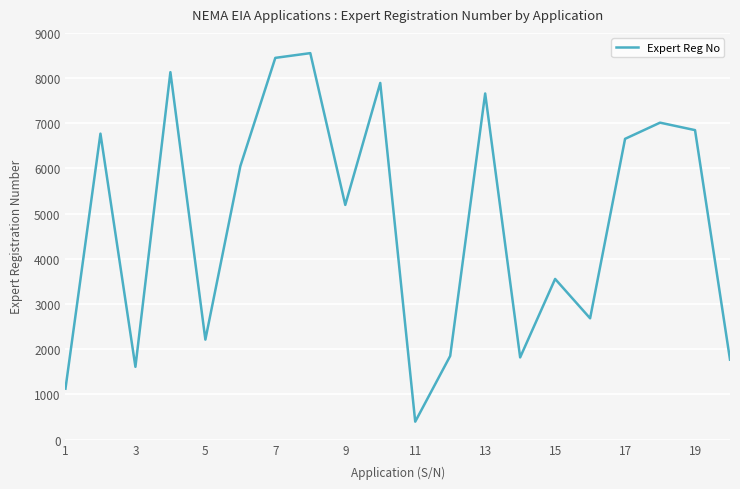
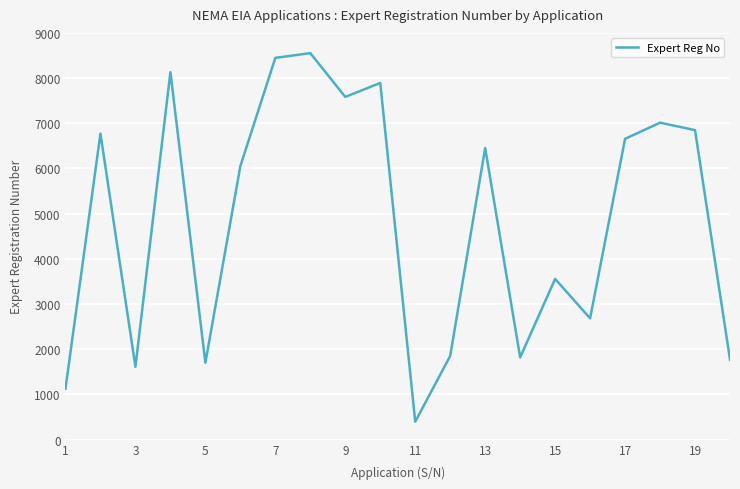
  {
    "1": 1100,
    "3": 1600,
-   "5": 2200,
+   "5": 1700,
    "7": 8400,
-   "9": 5200,
+   "9": 7600,
    "11": 400,
-   "13": 7700,
+   "13": 6500,
    "15": 3600,
    "17": 6700,
    "19": 6800
  }
